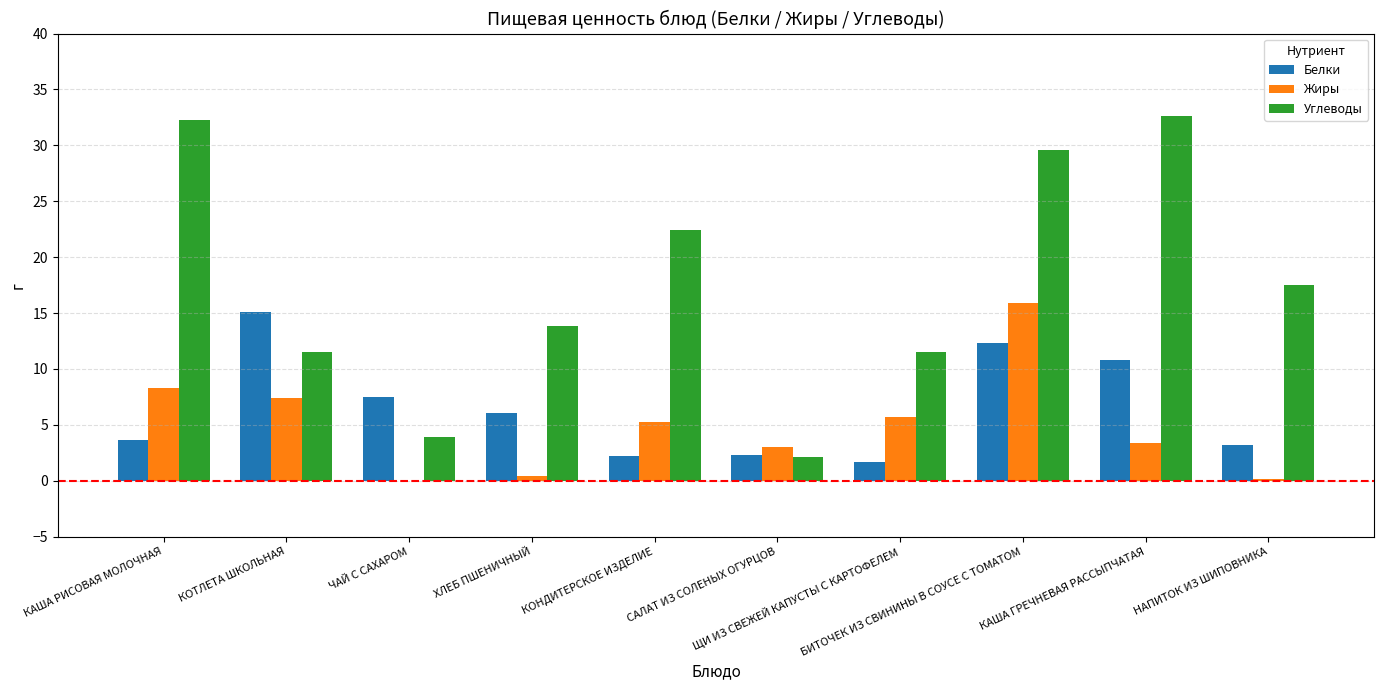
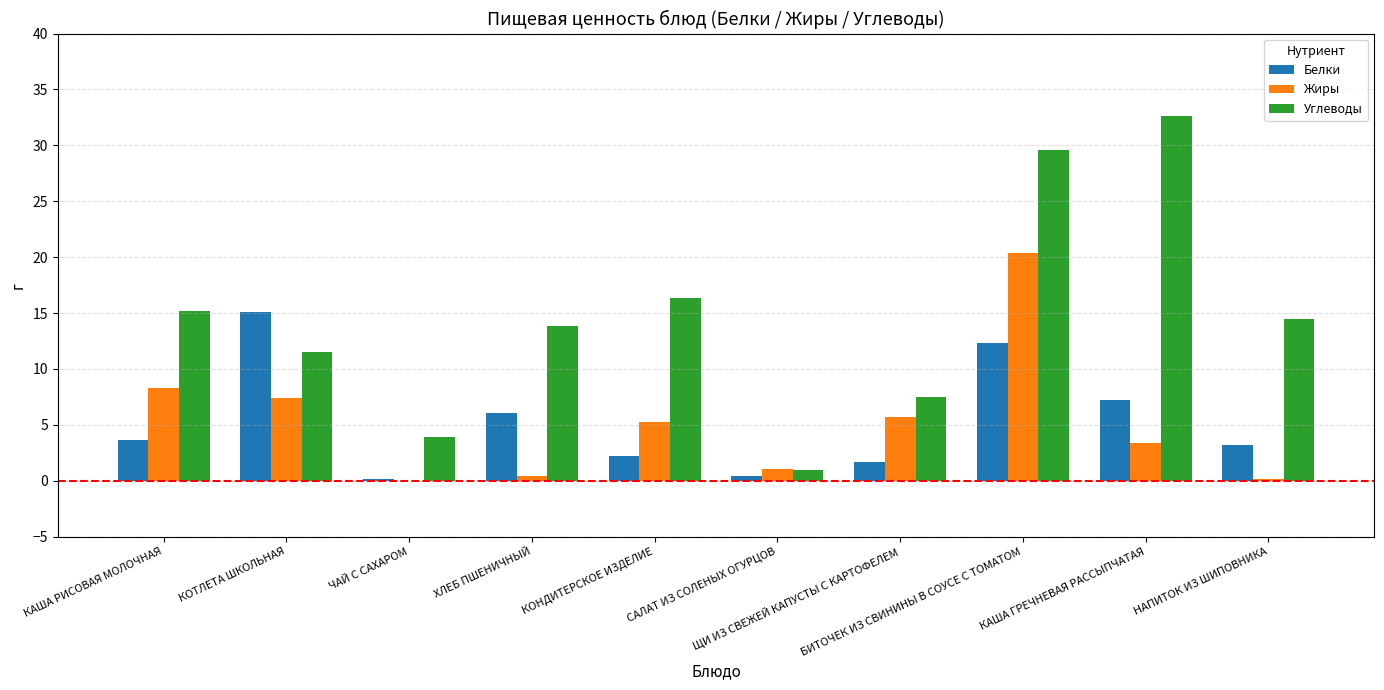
  {
    "Белки": {
      "КАША РИСОВАЯ МОЛОЧНАЯ": 3.7,
      "КОТЛЕТА ШКОЛЬНАЯ": 15.1,
-     "ЧАЙ С САХАРОМ": 7.5,
+     "ЧАЙ С САХАРОМ": 0.1,
      "ХЛЕБ ПШЕНИЧНЫЙ": 6.1,
      "КОНДИТЕРСКОЕ ИЗДЕЛИЕ": 2.3,
-     "САЛАТ ИЗ СОЛЕНЫХ ОГУРЦОВ": 2.3,
+     "САЛАТ ИЗ СОЛЕНЫХ ОГУРЦОВ": 0.5,
      "ЩИ ИЗ СВЕЖЕЙ КАПУСТЫ С КАРТОФЕЛЕМ": 1.7,
      "БИТОЧЕК ИЗ СВИНИНЫ В СОУСЕ С ТОМАТОМ": 12.3,
-     "КАША ГРЕЧНЕВАЯ РАССЫПЧАТАЯ": 10.8,
+     "КАША ГРЕЧНЕВАЯ РАССЫПЧАТАЯ": 7.2,
      "НАПИТОК ИЗ ШИПОВНИКА": 3.2
    },
    "Жиры": {
      "КАША РИСОВАЯ МОЛОЧНАЯ": 8.3,
      "КОТЛЕТА ШКОЛЬНАЯ": 7.4,
      "ЧАЙ С САХАРОМ": 0.0,
      "ХЛЕБ ПШЕНИЧНЫЙ": 0.4,
      "КОНДИТЕРСКОЕ ИЗДЕЛИЕ": 5.2,
-     "САЛАТ ИЗ СОЛЕНЫХ ОГУРЦОВ": 3.1,
+     "САЛАТ ИЗ СОЛЕНЫХ ОГУРЦОВ": 1.0,
      "ЩИ ИЗ СВЕЖЕЙ КАПУСТЫ С КАРТОФЕЛЕМ": 5.7,
-     "БИТОЧЕК ИЗ СВИНИНЫ В СОУСЕ С ТОМАТОМ": 15.9,
+     "БИТОЧЕК ИЗ СВИНИНЫ В СОУСЕ С ТОМАТОМ": 20.4,
      "КАША ГРЕЧНЕВАЯ РАССЫПЧАТАЯ": 3.4
    },
    "Углеводы": {
-     "КАША РИСОВАЯ МОЛОЧНАЯ": 32.3,
+     "КАША РИСОВАЯ МОЛОЧНАЯ": 15.2,
      "КОТЛЕТА ШКОЛЬНАЯ": 11.5,
      "ЧАЙ С САХАРОМ": 3.9,
      "ХЛЕБ ПШЕНИЧНЫЙ": 13.9,
-     "КОНДИТЕРСКОЕ ИЗДЕЛИЕ": 22.5,
-     "САЛАТ ИЗ СОЛЕНЫХ ОГУРЦОВ": 2.2,
-     "ЩИ ИЗ СВЕЖЕЙ КАПУСТЫ С КАРТОФЕЛЕМ": 11.5,
+     "КОНДИТЕРСКОЕ ИЗДЕЛИЕ": 16.4,
+     "САЛАТ ИЗ СОЛЕНЫХ ОГУРЦОВ": 1.0,
+     "ЩИ ИЗ СВЕЖЕЙ КАПУСТЫ С КАРТОФЕЛЕМ": 7.5,
      "БИТОЧЕК ИЗ СВИНИНЫ В СОУСЕ С ТОМАТОМ": 29.6,
      "КАША ГРЕЧНЕВАЯ РАССЫПЧАТАЯ": 32.6,
-     "НАПИТОК ИЗ ШИПОВНИКА": 17.5
+     "НАПИТОК ИЗ ШИПОВНИКА": 14.5
    }
  }
